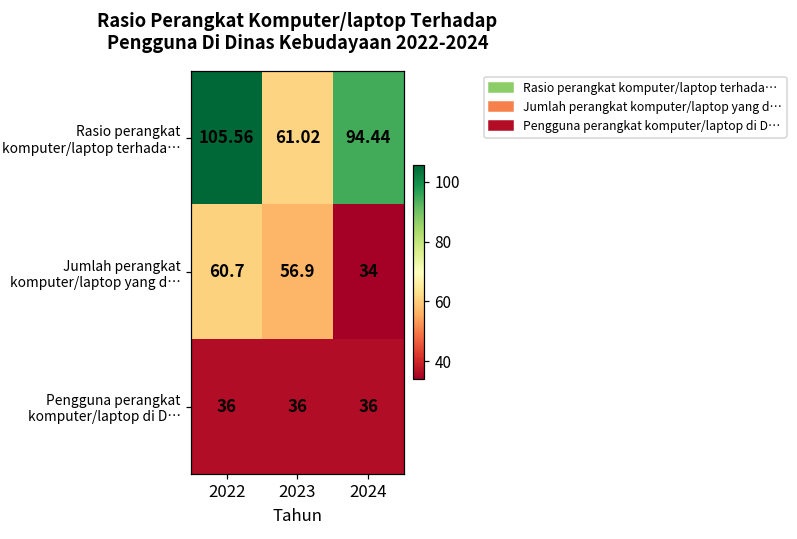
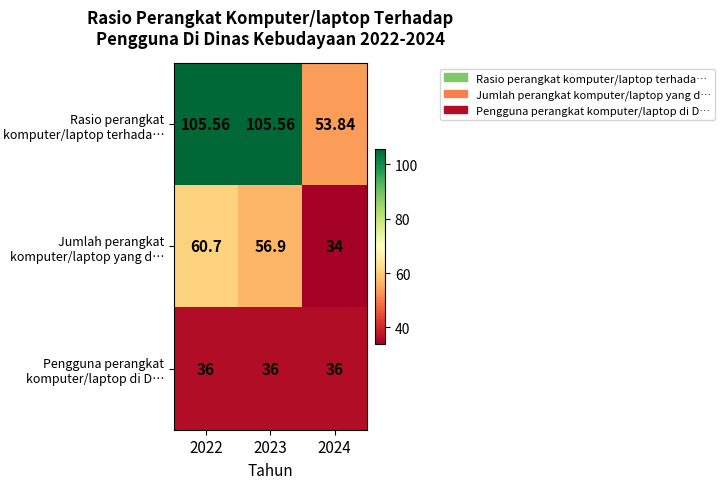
  {
    "Rasio perangkat komputer/laptop terhada…": {
      "2022": 105.56,
-     "2023": 61.02,
-     "2024": 94.44
+     "2023": 105.56,
+     "2024": 53.84
    },
    "Jumlah perangkat komputer/laptop yang d…": {
      "2022": 60.7,
      "2023": 56.9,
      "2024": 34
    },
    "Pengguna perangkat komputer/laptop di D…": {
      "2022": 36,
      "2023": 36,
      "2024": 36
    }
  }
